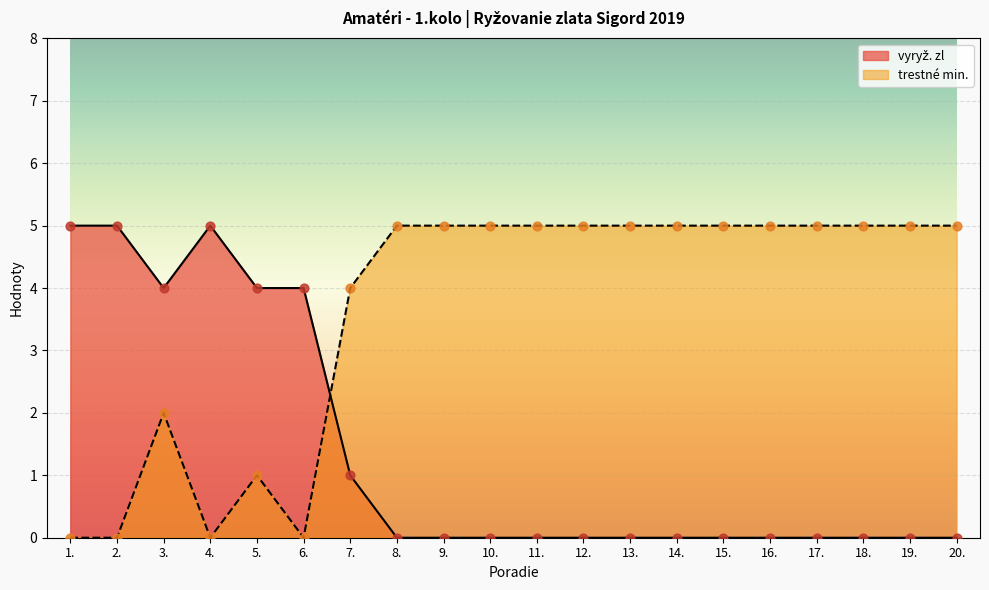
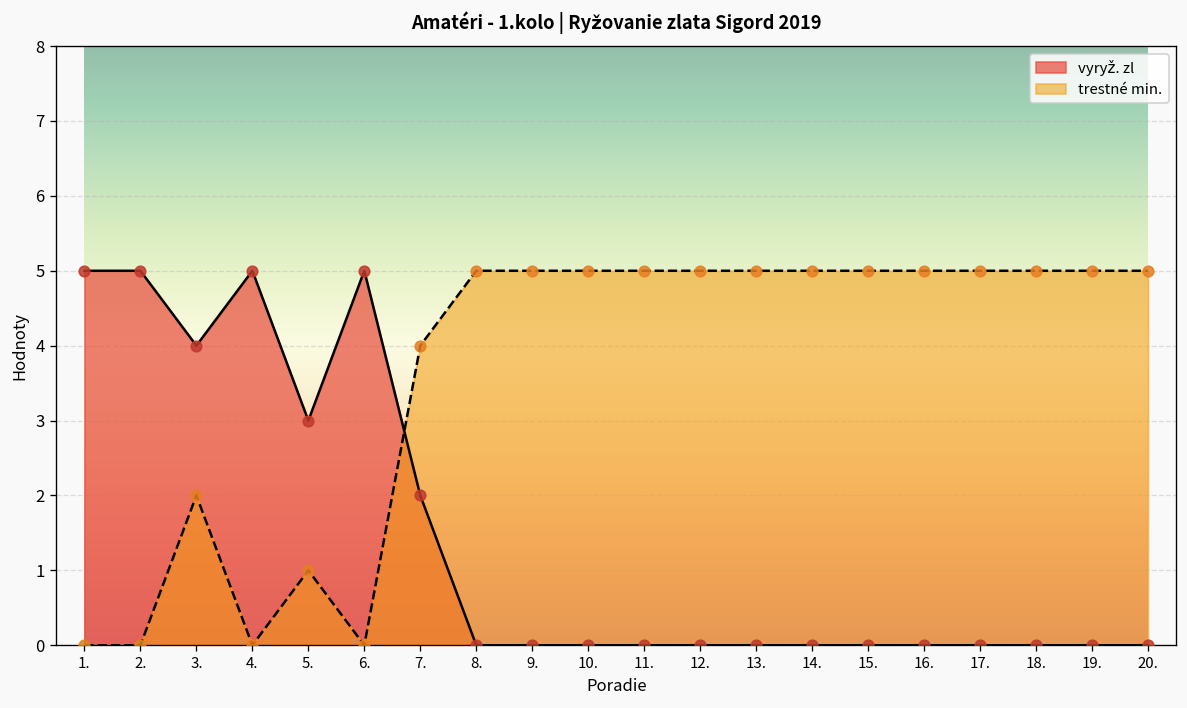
  {
    "vyryž. zl": {
      "1.": 5,
      "2.": 5,
      "3.": 4,
      "4.": 5,
-     "5.": 4,
-     "6.": 4,
-     "7.": 1,
+     "5.": 3,
+     "6.": 5,
+     "7.": 2,
      "8.": 0,
      "9.": 0,
      "10.": 0,
      "11.": 0,
      "12.": 0,
      "13.": 0,
      "14.": 0,
      "15.": 0,
      "16.": 0,
      "17.": 0,
      "18.": 0,
      "19.": 0,
      "20.": 0
    },
    "trestné min.": {
      "1.": 0,
      "2.": 0,
      "3.": 2,
      "4.": 0,
      "5.": 1,
      "6.": 0,
      "7.": 4,
      "8.": 5,
      "9.": 5,
      "10.": 5,
      "11.": 5,
      "12.": 5,
      "13.": 5,
      "14.": 5,
      "15.": 5,
      "16.": 5,
      "17.": 5,
      "18.": 5,
      "19.": 5,
      "20.": 5
    }
  }
